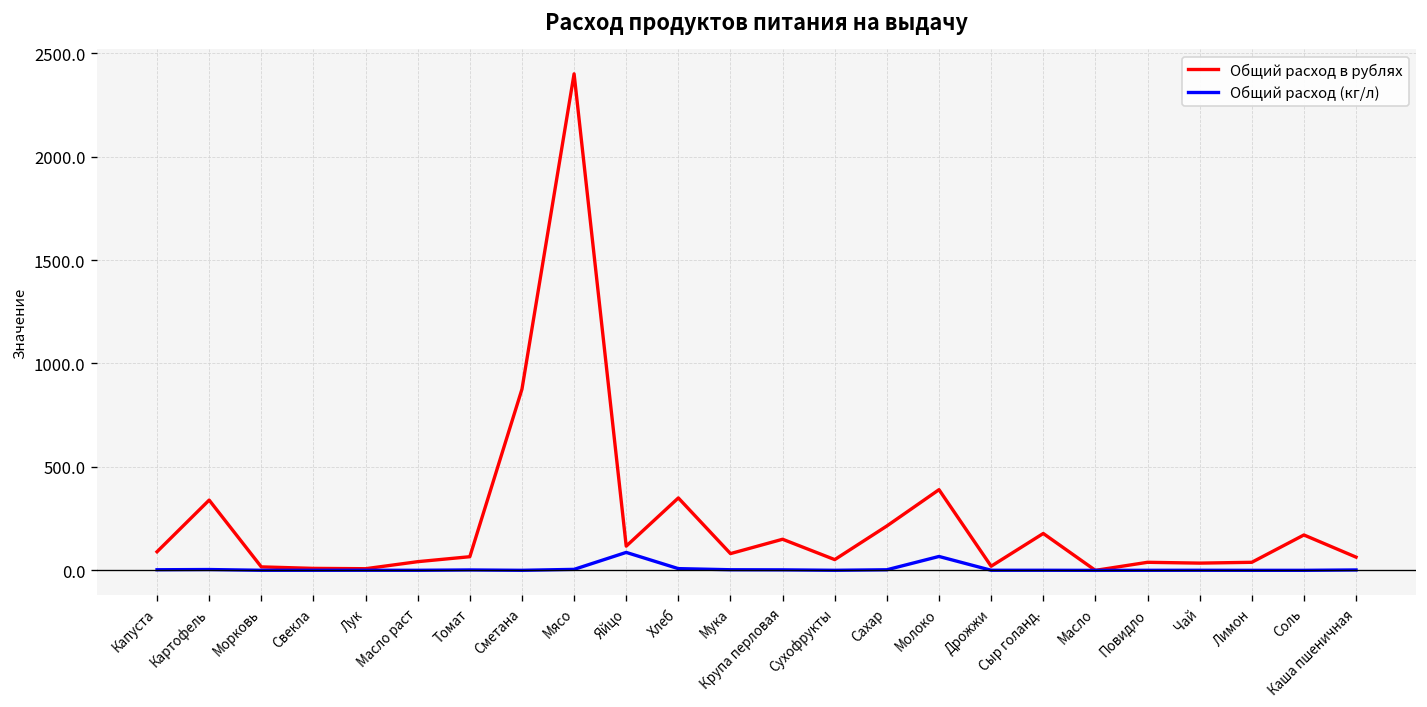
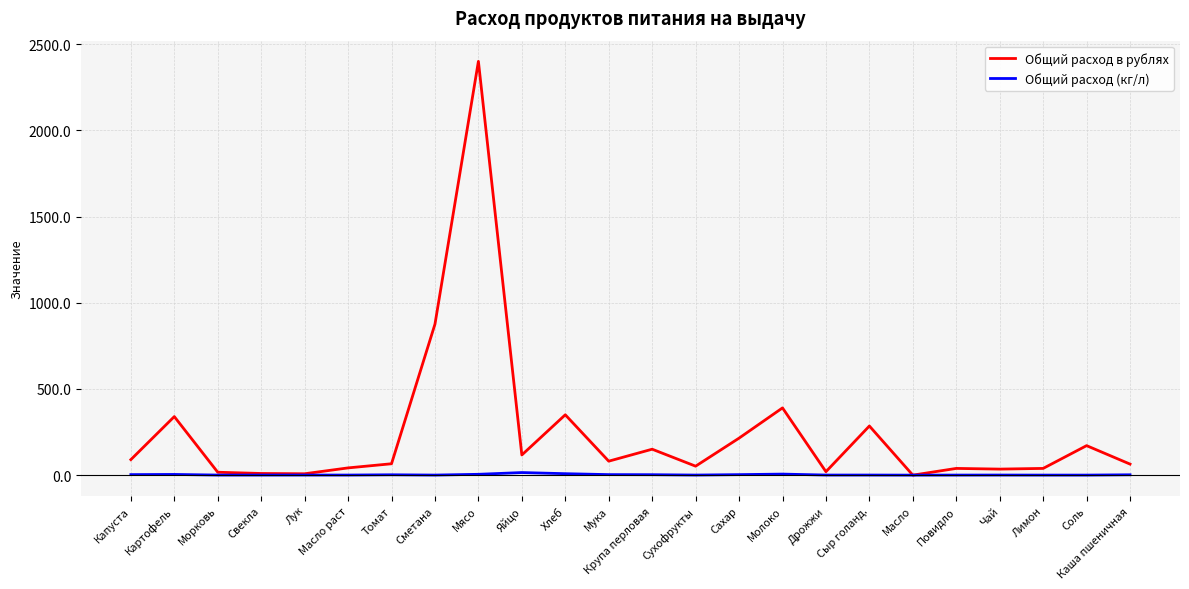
  {
    "Общий расход в рублях": {
      "Капуста": 90,
      "Картофель": 340,
      "Морковь": 20,
      "Масло раст": 40,
      "Томат": 70,
      "Сметана": 880,
      "Мясо": 2400,
      "Яйцо": 120,
      "Хлеб": 350,
      "Мука": 80,
      "Крупа перловая": 150,
      "Сухофрукты": 50,
      "Сахар": 210,
      "Молоко": 390,
      "Дрожжи": 20,
-     "Сыр голанд.": 180,
+     "Сыр голанд.": 290,
      "Повидло": 40,
      "Чай": 40,
      "Лимон": 40,
      "Соль": 170,
      "Каша пшеничная": 60
    },
    "Общий расход (кг/л)": {
      "Капуста": 0,
      "Картофель": 0,
      "Морковь": 0,
      "Масло раст": 0,
      "Томат": 0,
      "Сметана": 0,
      "Мясо": 0,
-     "Яйцо": 90,
+     "Яйцо": 20,
      "Хлеб": 10,
      "Мука": 0,
      "Крупа перловая": 0,
      "Сухофрукты": 0,
      "Сахар": 0,
-     "Молоко": 70,
+     "Молоко": 10,
      "Дрожжи": 0,
      "Сыр голанд.": 0,
      "Повидло": 0,
      "Чай": 0,
      "Лимон": 0,
      "Соль": 0,
      "Каша пшеничная": 0
    }
  }
